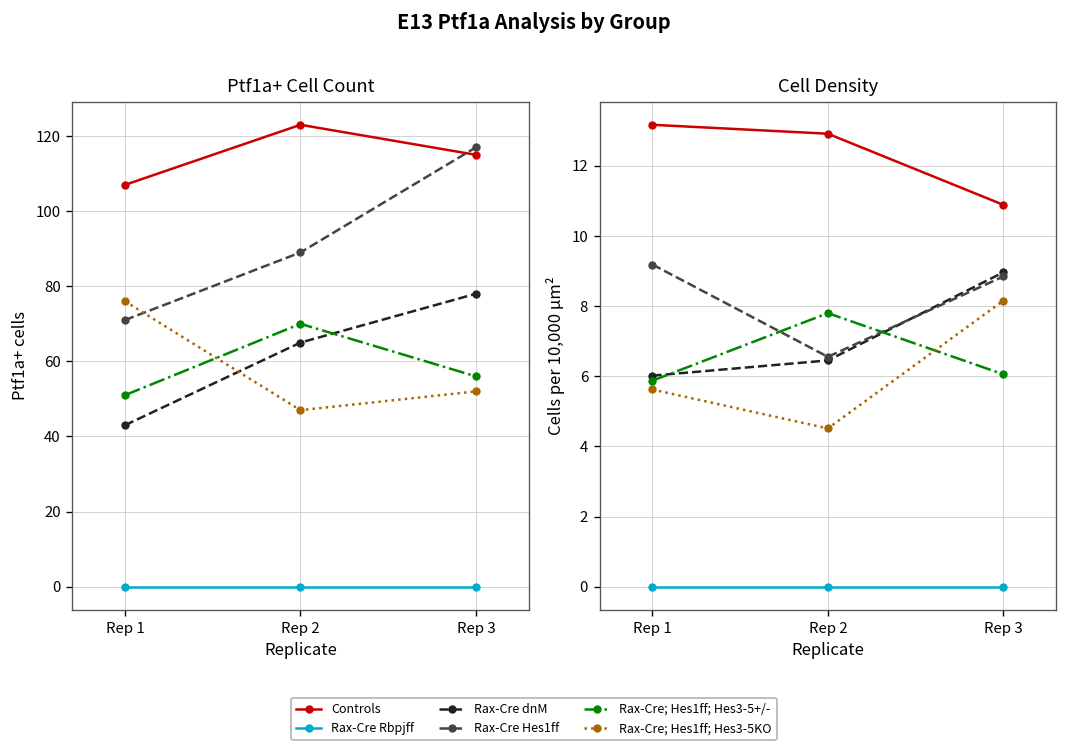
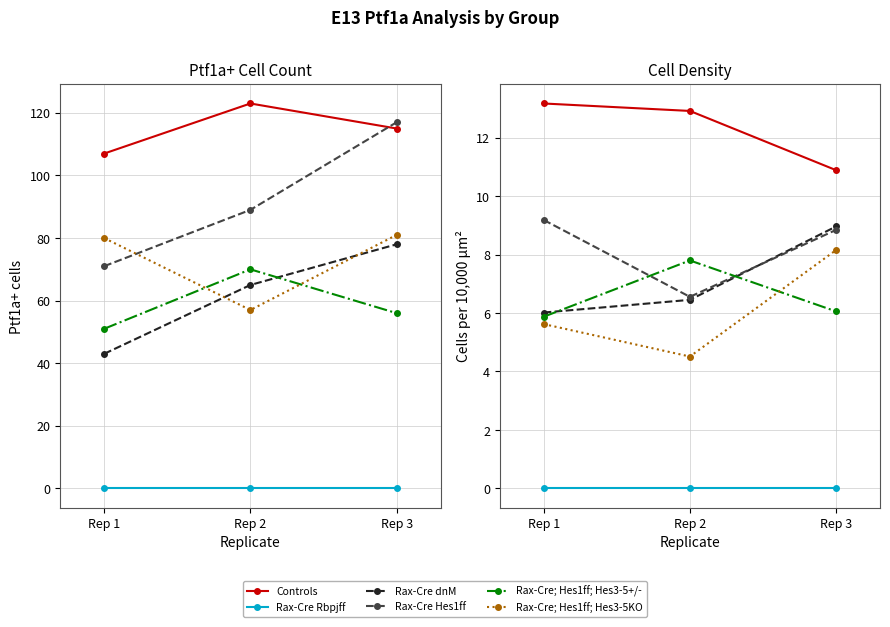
  {
    "Ptf1a+ Cell Count": {
      "Controls": {
        "Rep 1": 107,
        "Rep 2": 123,
        "Rep 3": 115
      },
      "Rax-Cre Rbpjff": {
        "Rep 1": 0,
        "Rep 2": 0,
        "Rep 3": 0
      },
      "Rax-Cre; Hes1ff; Hes3-5+/-": {
        "Rep 1": 51,
        "Rep 2": 70,
        "Rep 3": 56
      },
      "Rax-Cre; Hes1ff; Hes3-5KO": {
-       "Rep 1": 76,
-       "Rep 2": 47,
-       "Rep 3": 52
+       "Rep 1": 80,
+       "Rep 2": 57,
+       "Rep 3": 81
      }
    },
    "Cell Density": {
      "Controls": {
        "Rep 1": 13.2,
        "Rep 2": 12.9,
        "Rep 3": 10.9
      },
      "Rax-Cre Rbpjff": {
        "Rep 1": 0.0,
        "Rep 2": 0.0,
        "Rep 3": 0.0
      },
      "Rax-Cre; Hes1ff; Hes3-5+/-": {
        "Rep 1": 5.9,
        "Rep 2": 7.8,
        "Rep 3": 6.1
      },
      "Rax-Cre; Hes1ff; Hes3-5KO": {
        "Rep 1": 5.6,
        "Rep 2": 4.5,
        "Rep 3": 8.2
      }
    }
  }
